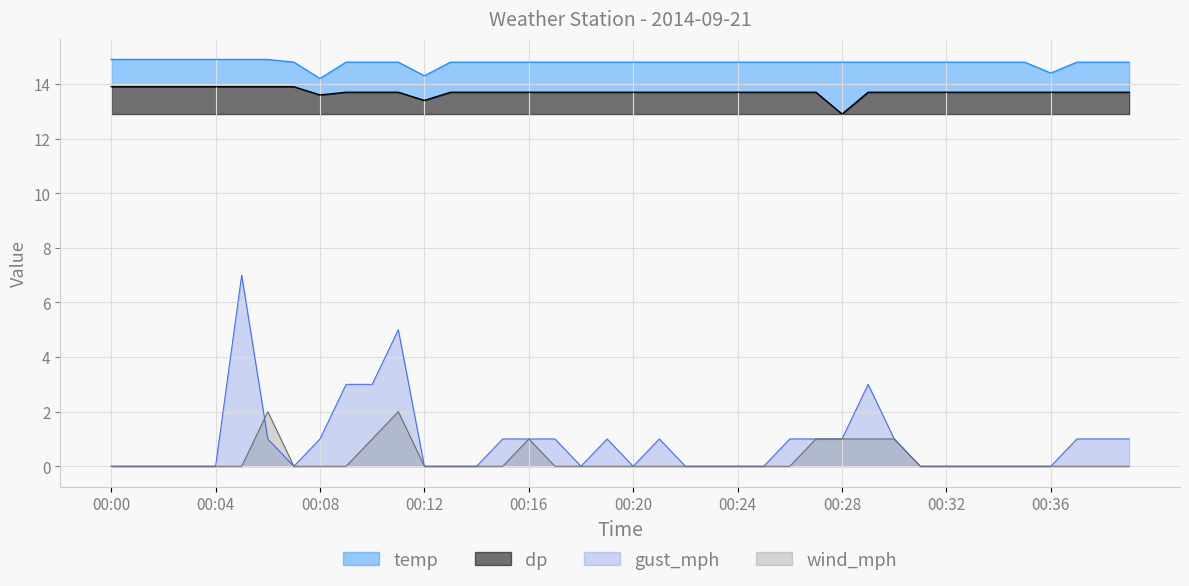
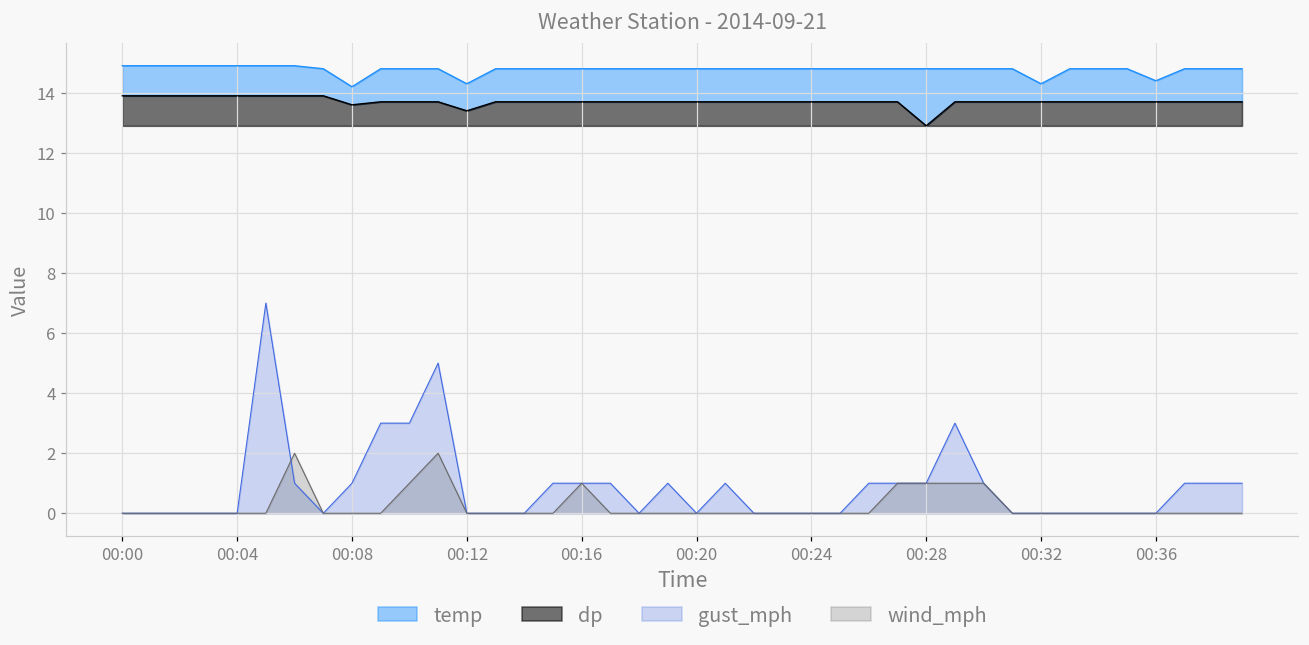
  {
    "temp": {
      "00:00": 14.9,
      "00:04": 14.9,
      "00:08": 14.2,
      "00:12": 14.3,
      "00:16": 14.8,
      "00:20": 14.8,
      "00:24": 14.8,
      "00:28": 14.8,
-     "00:32": 14.8,
+     "00:32": 14.3,
      "00:36": 14.4
    },
    "dp": {
      "00:00": 13.9,
      "00:04": 13.9,
      "00:08": 13.6,
      "00:12": 13.4,
      "00:16": 13.7,
      "00:20": 13.7,
      "00:24": 13.7,
      "00:28": 12.9,
      "00:32": 13.7,
      "00:36": 13.7
    }
  }
